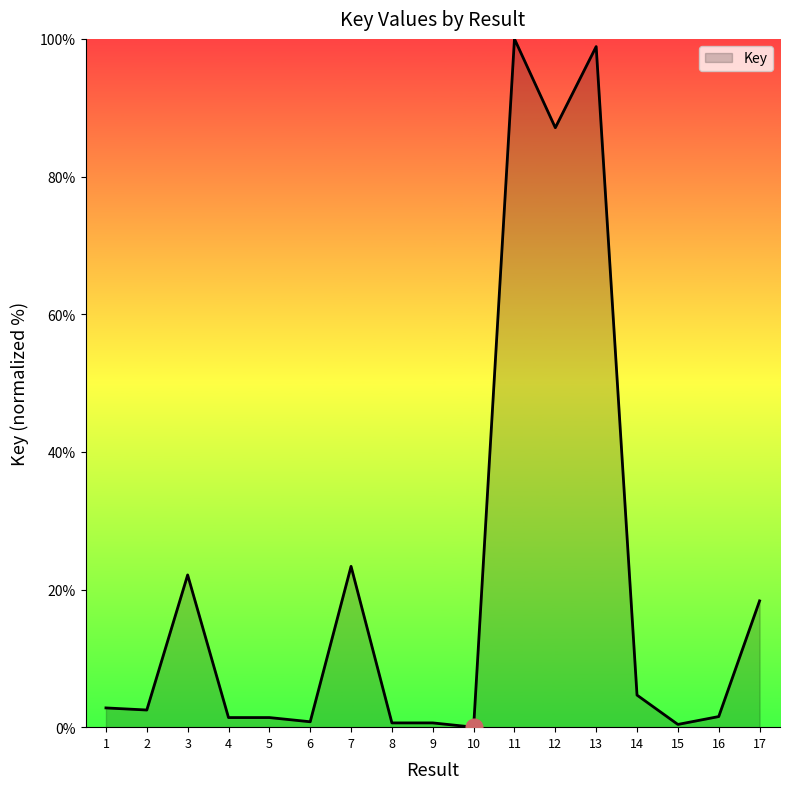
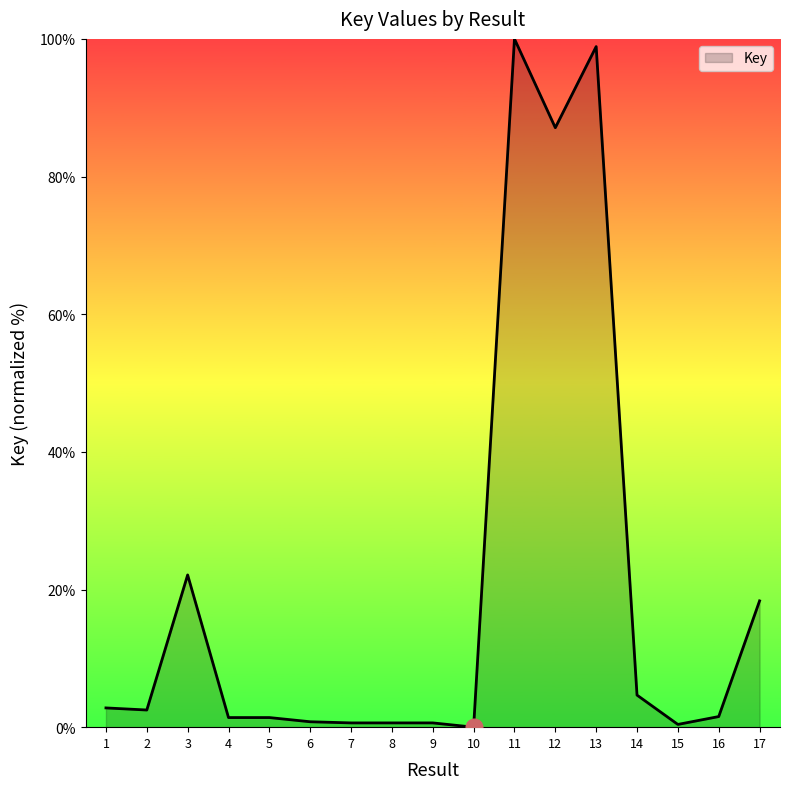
  {
    "Key": {
      "1": "3%",
      "2": "2%",
      "3": "22%",
      "4": "1%",
      "5": "1%",
      "6": "1%",
-     "7": "23%",
+     "7": "1%",
      "8": "1%",
      "9": "1%",
      "11": "100%",
      "12": "87%",
      "13": "99%",
      "14": "5%",
      "15": "0%",
      "16": "2%",
      "17": "18%"
    }
  }
